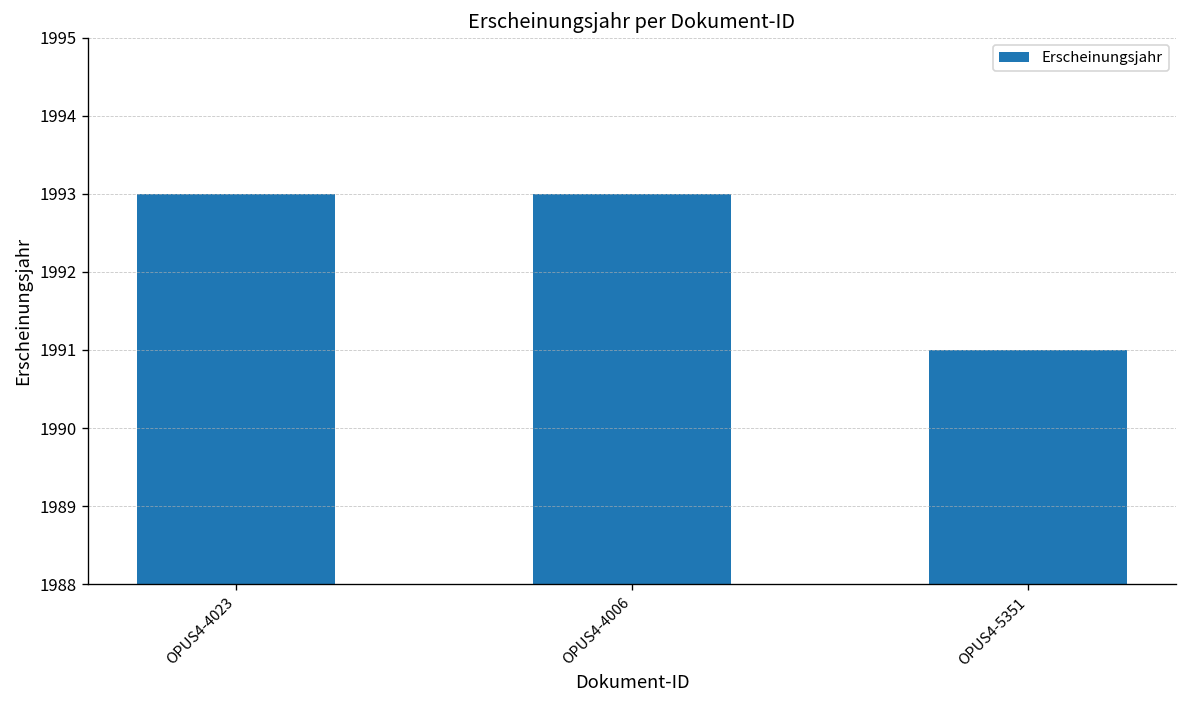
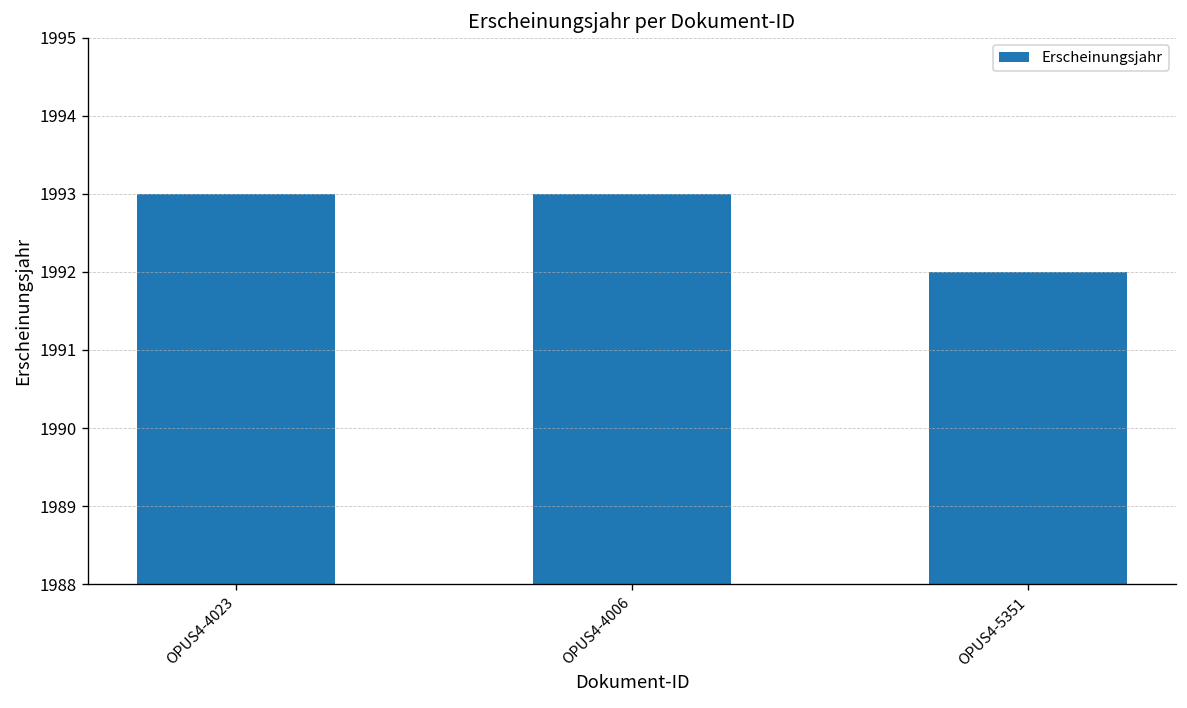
  {
    "OPUS4-4023": 1993,
    "OPUS4-4006": 1993,
-   "OPUS4-5351": 1991
+   "OPUS4-5351": 1992
  }
